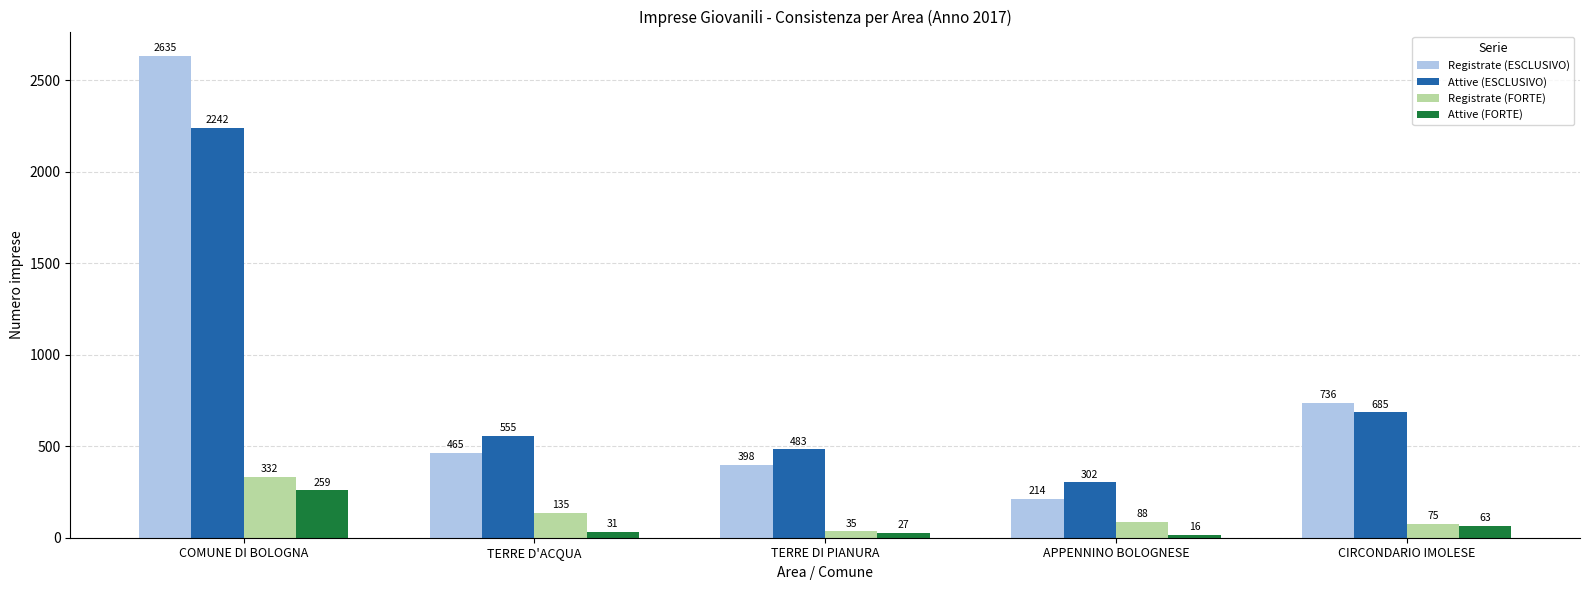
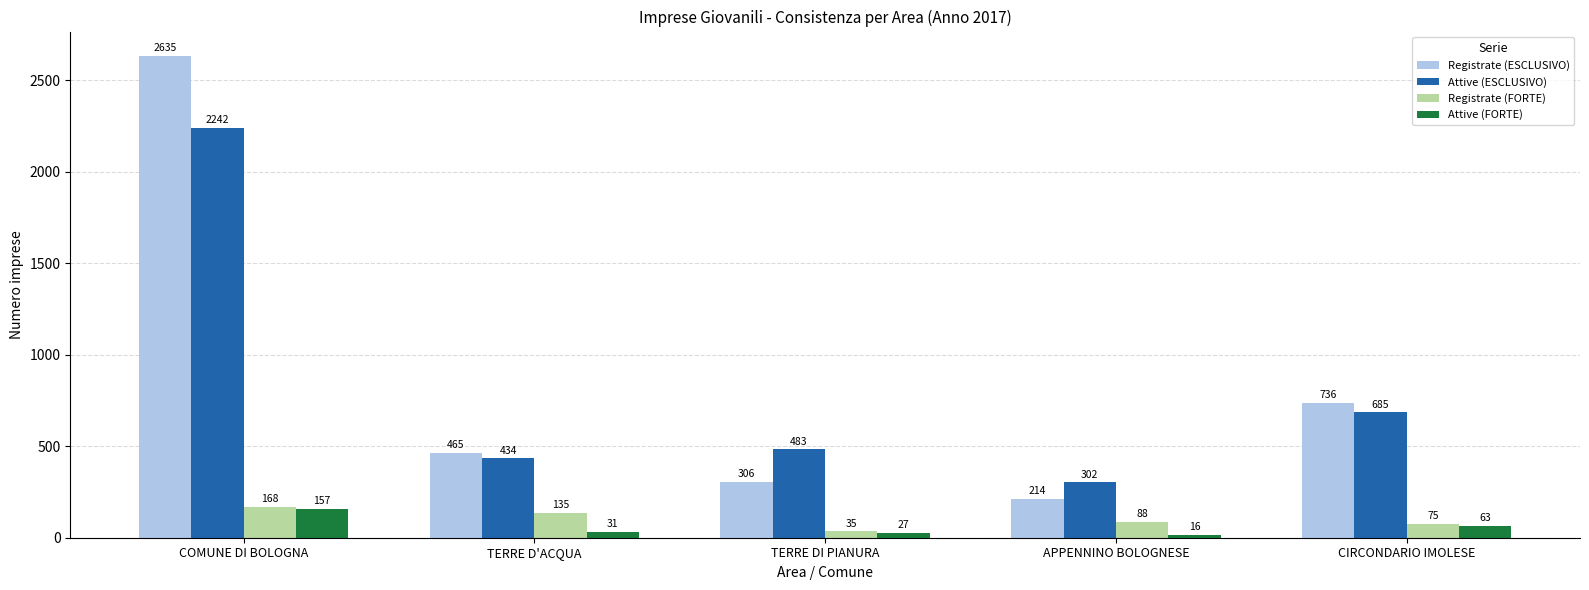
  {
    "Registrate (ESCLUSIVO)": {
      "COMUNE DI BOLOGNA": 2635,
      "TERRE D'ACQUA": 465,
-     "TERRE DI PIANURA": 398,
+     "TERRE DI PIANURA": 306,
      "APPENNINO BOLOGNESE": 214,
      "CIRCONDARIO IMOLESE": 736
    },
    "Attive (ESCLUSIVO)": {
      "COMUNE DI BOLOGNA": 2242,
-     "TERRE D'ACQUA": 555,
+     "TERRE D'ACQUA": 434,
      "TERRE DI PIANURA": 483,
      "APPENNINO BOLOGNESE": 302,
      "CIRCONDARIO IMOLESE": 685
    },
    "Registrate (FORTE)": {
-     "COMUNE DI BOLOGNA": 332,
+     "COMUNE DI BOLOGNA": 168,
      "TERRE D'ACQUA": 135,
      "TERRE DI PIANURA": 35,
      "APPENNINO BOLOGNESE": 88,
      "CIRCONDARIO IMOLESE": 75
    },
    "Attive (FORTE)": {
-     "COMUNE DI BOLOGNA": 259,
+     "COMUNE DI BOLOGNA": 157,
      "TERRE D'ACQUA": 31,
      "TERRE DI PIANURA": 27,
      "APPENNINO BOLOGNESE": 16,
      "CIRCONDARIO IMOLESE": 63
    }
  }
